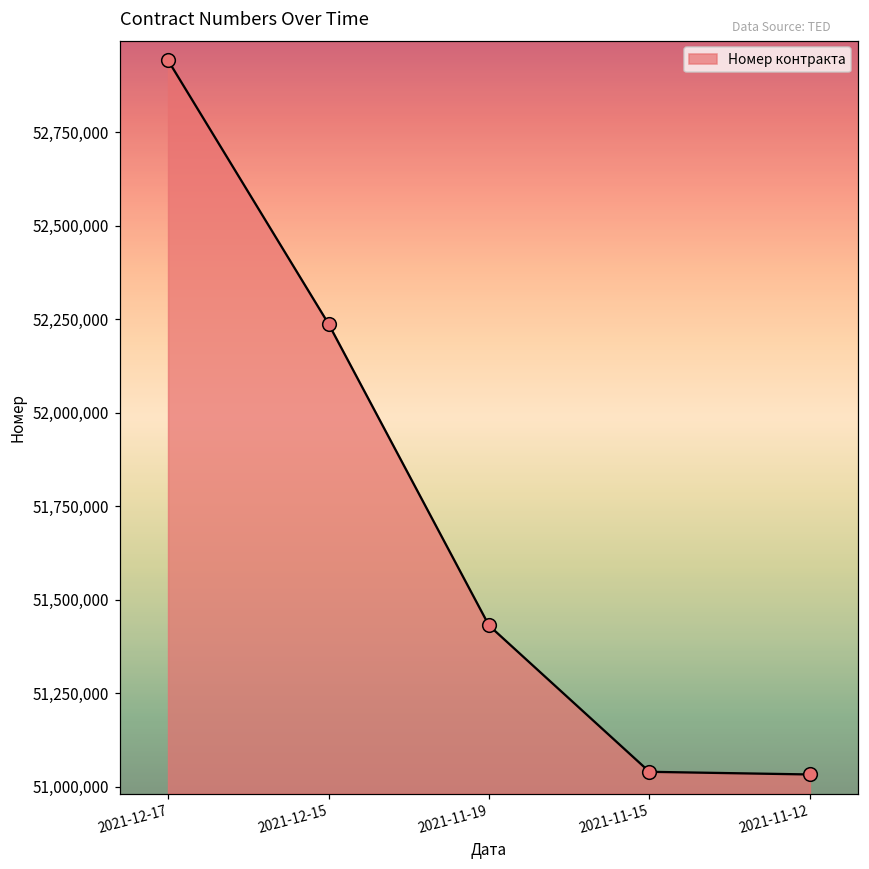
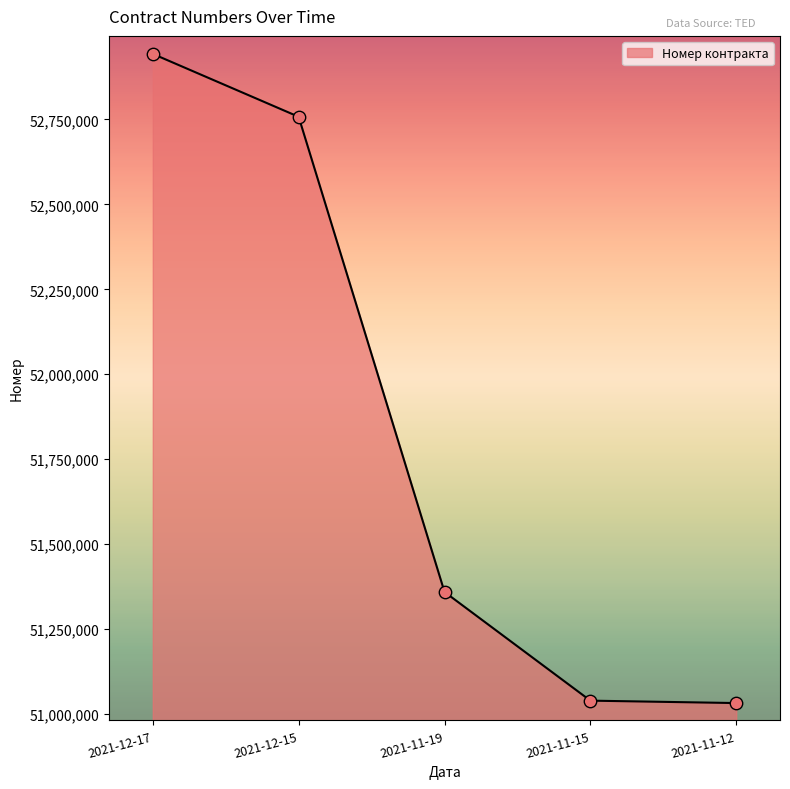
  {
    "2021-12-17": "52,940,000",
-   "2021-12-15": "52,240,000",
-   "2021-11-19": "51,430,000",
+   "2021-12-15": "52,760,000",
+   "2021-11-19": "51,360,000",
    "2021-11-15": "51,040,000",
    "2021-11-12": "51,030,000"
  }
